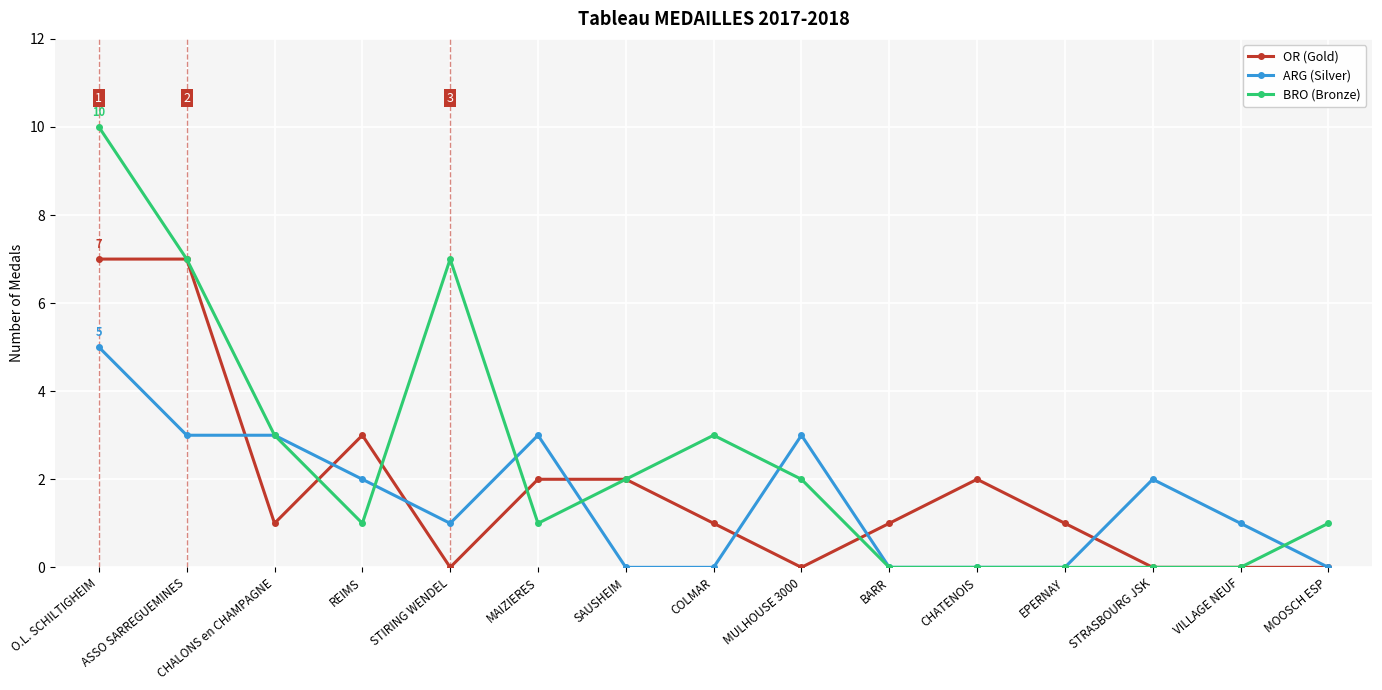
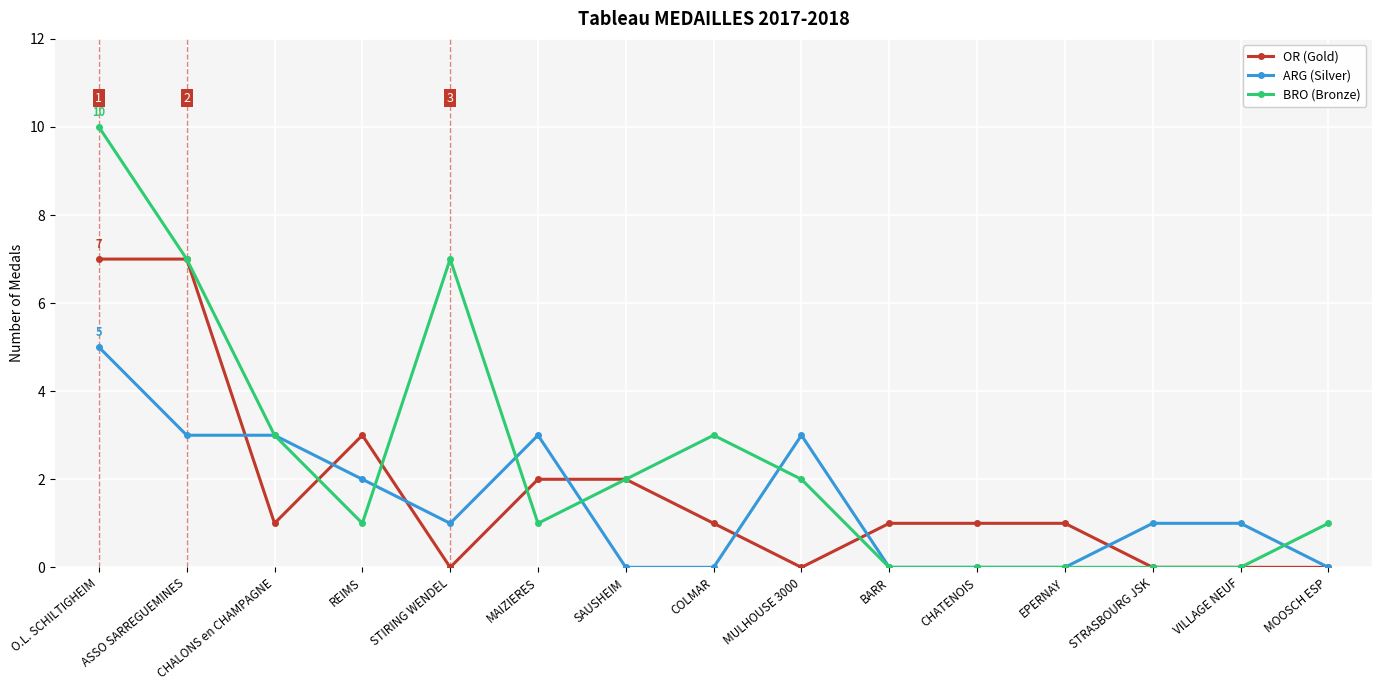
  {
    "OR (Gold)": {
      "CHALONS en CHAMPAGNE": 1,
      "REIMS": 3,
      "STIRING WENDEL": 0,
      "MAIZIERES": 2,
      "COLMAR": 1,
      "MULHOUSE 3000": 0,
      "BARR": 1,
-     "CHATENOIS": 2,
+     "CHATENOIS": 1,
      "EPERNAY": 1
    },
    "ARG (Silver)": {
      "ASSO SARREGUEMINES": 3,
      "REIMS": 2,
      "STIRING WENDEL": 1,
      "MAIZIERES": 3,
      "SAUSHEIM": 0,
      "COLMAR": 0,
      "MULHOUSE 3000": 3,
-     "STRASBOURG JSK": 2,
+     "STRASBOURG JSK": 1,
      "VILLAGE NEUF": 1
    },
    "BRO (Bronze)": {
      "REIMS": 1,
      "STIRING WENDEL": 7,
      "MAIZIERES": 1,
      "COLMAR": 3,
      "MULHOUSE 3000": 2,
      "MOOSCH ESP": 1
    }
  }
